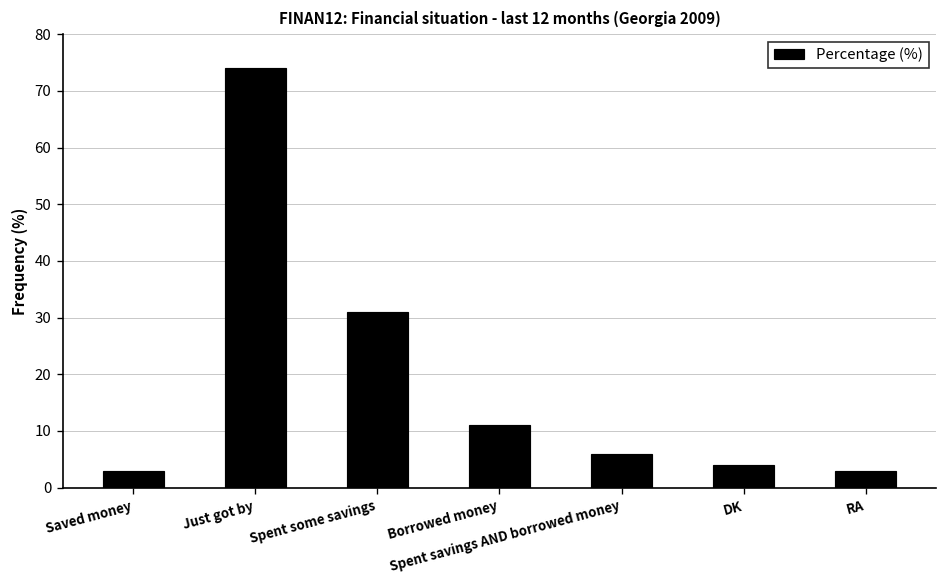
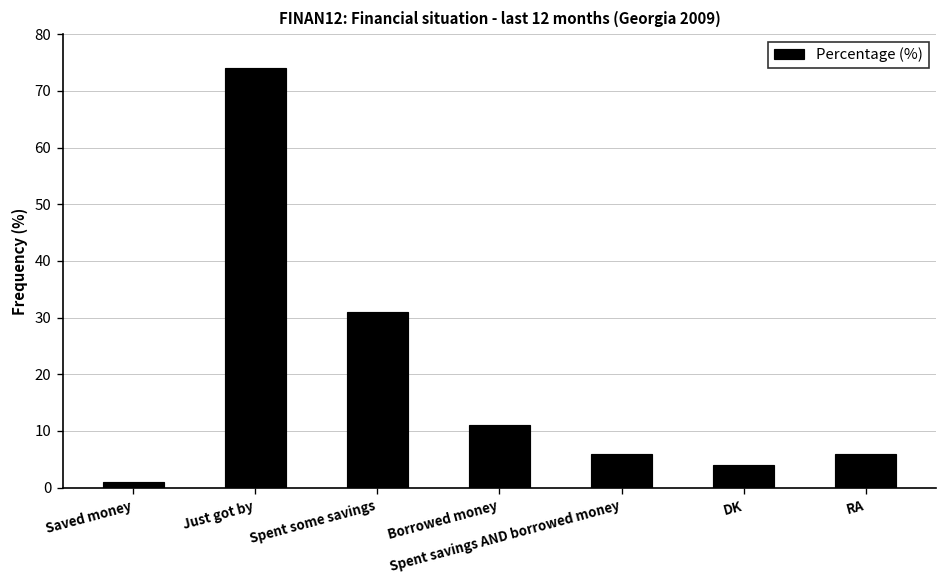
  {
-   "Saved money": 3,
+   "Saved money": 1,
    "Just got by": 74,
    "Spent some savings": 31,
    "Borrowed money": 11,
    "Spent savings AND borrowed money": 6,
    "DK": 4,
-   "RA": 3
+   "RA": 6
  }
